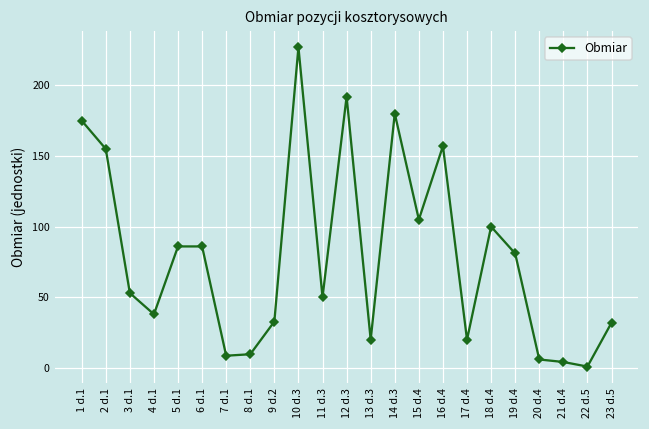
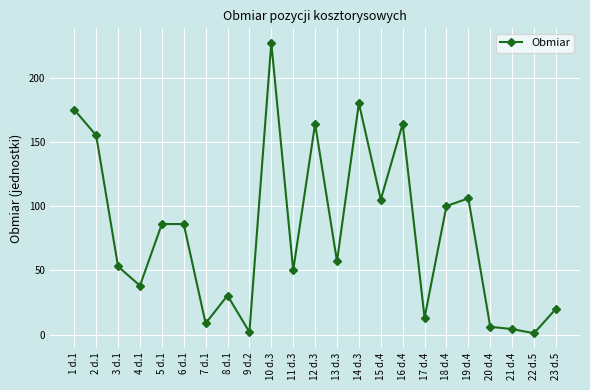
  {
    "1 d.1": 175,
    "2 d.1": 155,
    "3 d.1": 53,
    "4 d.1": 38,
    "5 d.1": 86,
    "6 d.1": 86,
    "7 d.1": 9,
-   "8 d.1": 10,
-   "9 d.2": 33,
+   "8 d.1": 30,
+   "9 d.2": 2,
    "10 d.3": 227,
    "11 d.3": 50,
-   "12 d.3": 192,
-   "13 d.3": 20,
+   "12 d.3": 164,
+   "13 d.3": 57,
    "14 d.3": 180,
    "15 d.4": 105,
-   "16 d.4": 157,
-   "17 d.4": 20,
+   "16 d.4": 164,
+   "17 d.4": 13,
    "18 d.4": 100,
-   "19 d.4": 81,
+   "19 d.4": 106,
    "20 d.4": 6,
    "21 d.4": 4,
    "22 d.5": 1,
-   "23 d.5": 32
+   "23 d.5": 20
  }
